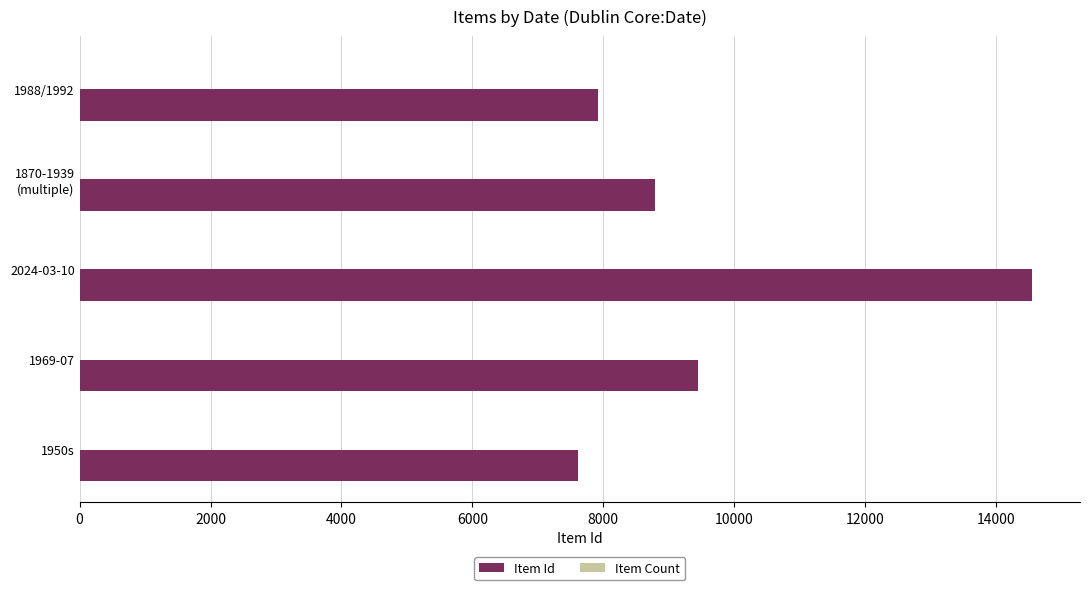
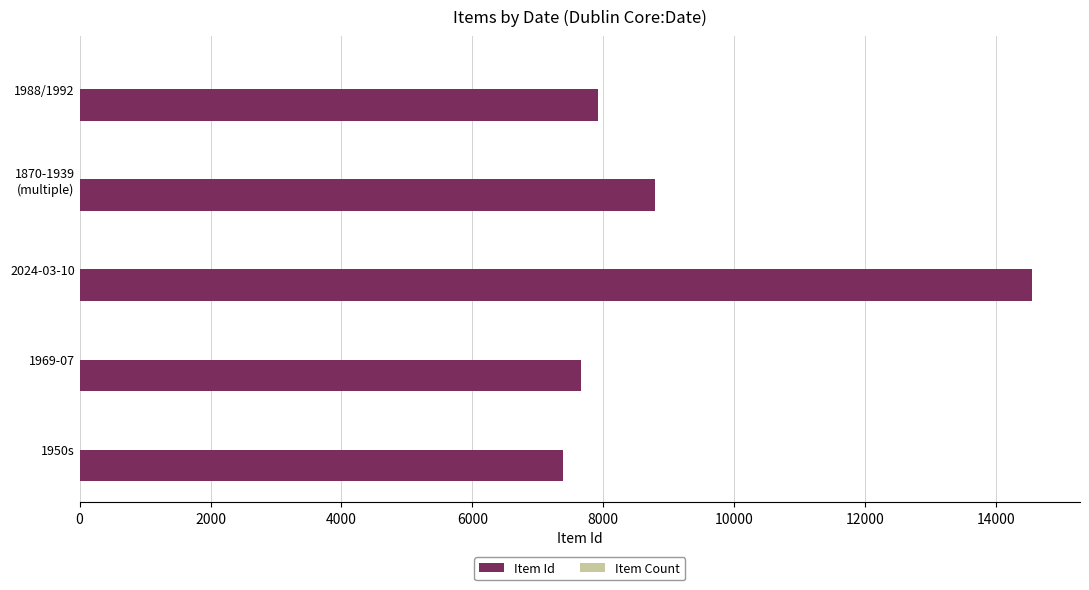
  {
    "Item Id": {
      "1988/1992": 7900,
      "1870-1939 (multiple)": 8800,
      "2024-03-10": 14600,
-     "1969-07": 9500,
-     "1950s": 7600
+     "1969-07": 7700,
+     "1950s": 7400
    }
  }
